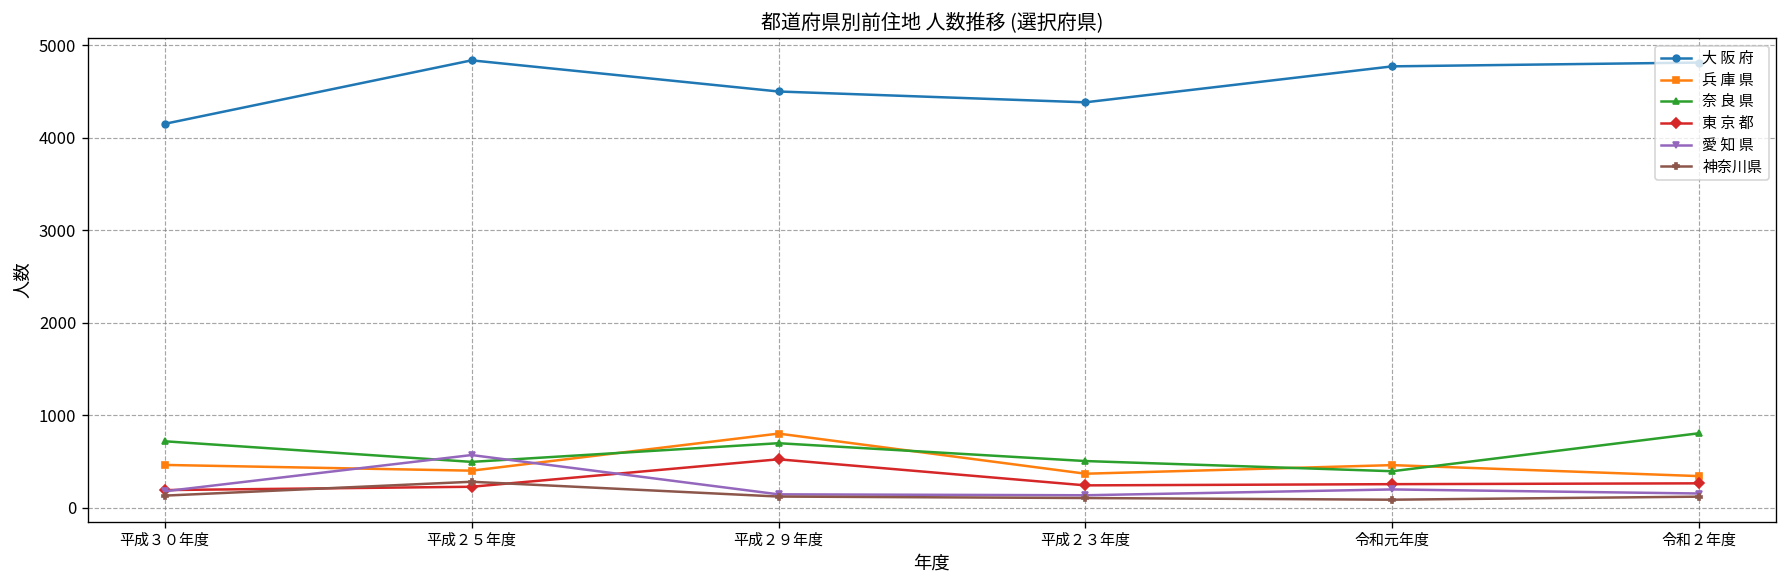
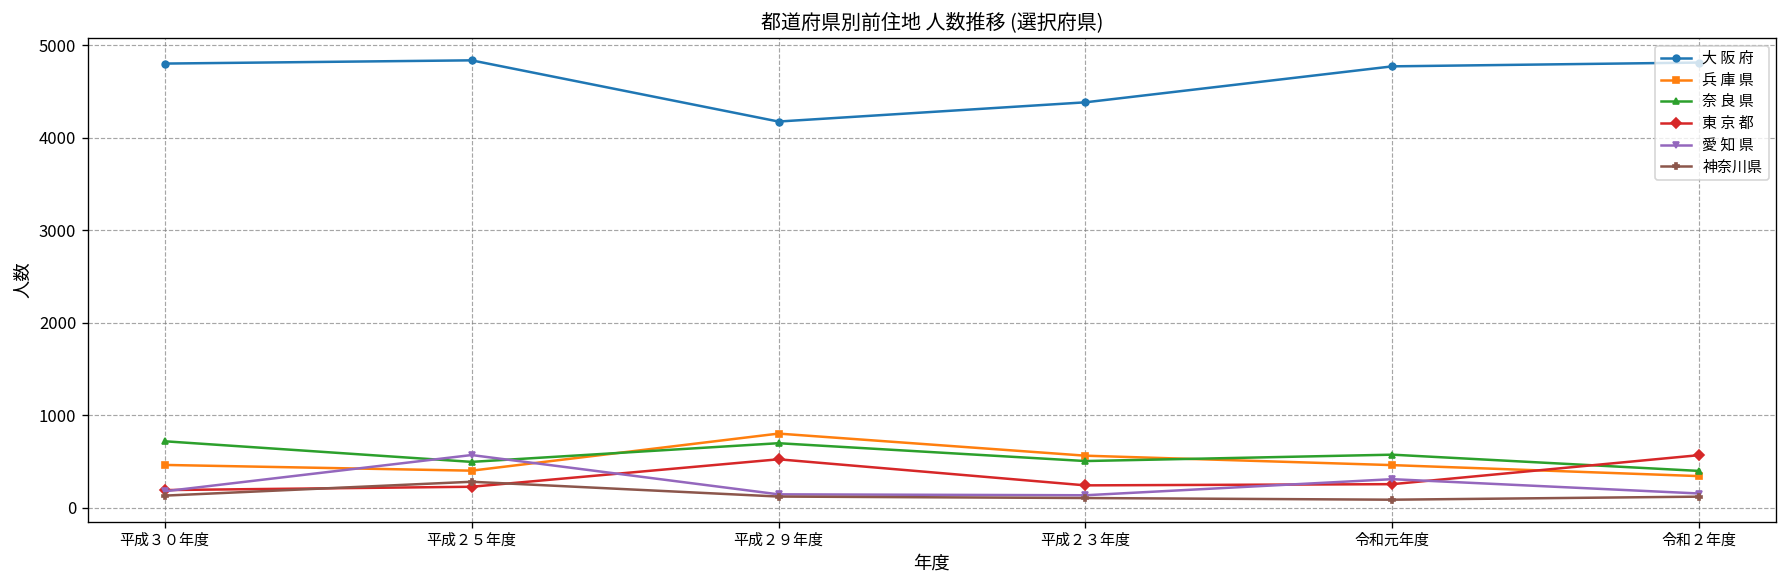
  {
    "大 阪 府": {
-     "平成３０年度": 4200,
+     "平成３０年度": 4800,
      "平成２５年度": 4800,
-     "平成２９年度": 4500,
+     "平成２９年度": 4200,
      "平成２３年度": 4400,
      "令和元年度": 4800
    },
    "兵 庫 県": {
      "平成３０年度": 500,
      "平成２５年度": 400,
      "平成２９年度": 800,
-     "平成２３年度": 400,
+     "平成２３年度": 600,
      "令和元年度": 500,
      "令和２年度": 300
    },
    "奈 良 県": {
      "平成３０年度": 700,
      "平成２５年度": 500,
      "平成２９年度": 700,
      "平成２３年度": 500,
-     "令和元年度": 400,
-     "令和２年度": 800
+     "令和元年度": 600,
+     "令和２年度": 400
    },
    "東 京 都": {
      "平成２５年度": 200,
      "平成２９年度": 500,
      "平成２３年度": 200,
      "令和元年度": 300,
-     "令和２年度": 300
+     "令和２年度": 600
    },
    "愛 知 県": {
      "平成２５年度": 600,
-     "令和元年度": 200,
+     "令和元年度": 300,
      "令和２年度": 200
    },
    "神奈川県": {
      "平成３０年度": 100,
      "平成２５年度": 300,
      "令和元年度": 100,
      "令和２年度": 100
    }
  }
